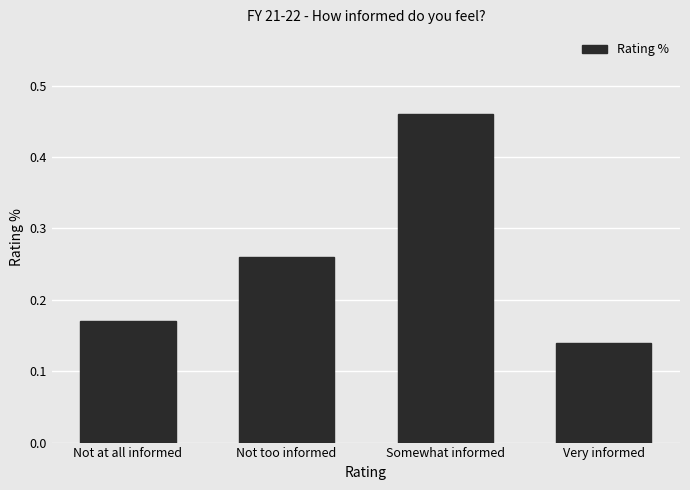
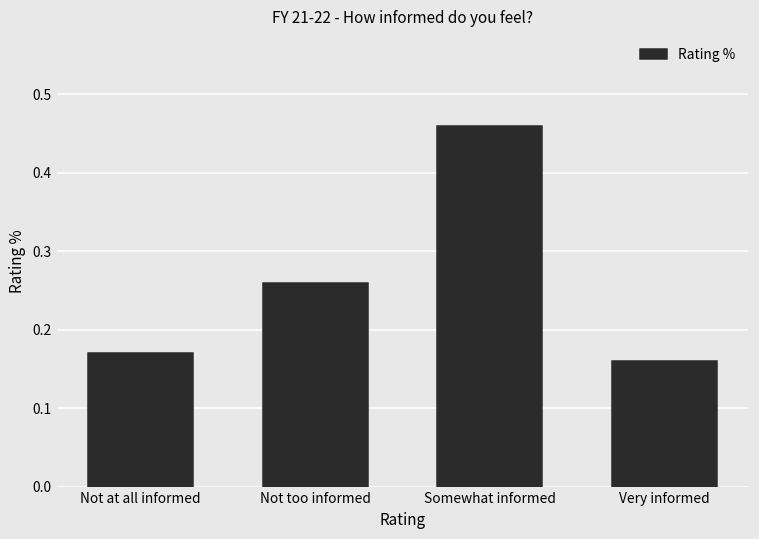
  {
    "Not at all informed": 0.17,
    "Not too informed": 0.26,
    "Somewhat informed": 0.46,
-   "Very informed": 0.14
+   "Very informed": 0.16
  }
